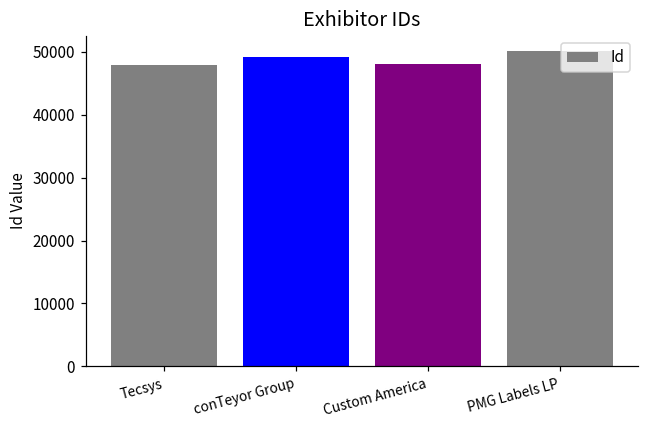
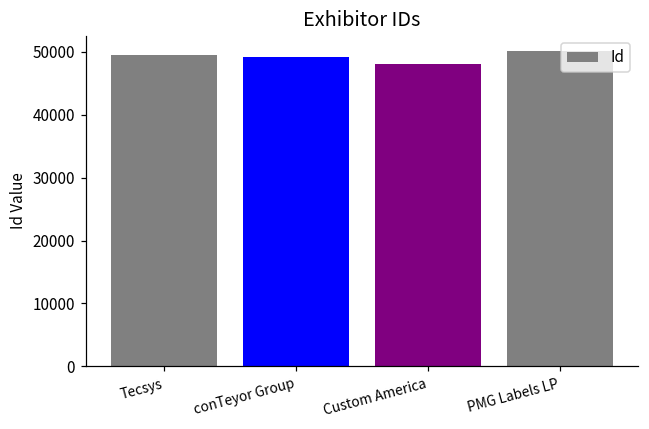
  {
-   "Tecsys": 48000,
+   "Tecsys": 50000,
    "conTeyor Group": 49000,
    "Custom America": 48000,
    "PMG Labels LP": 50000
  }
